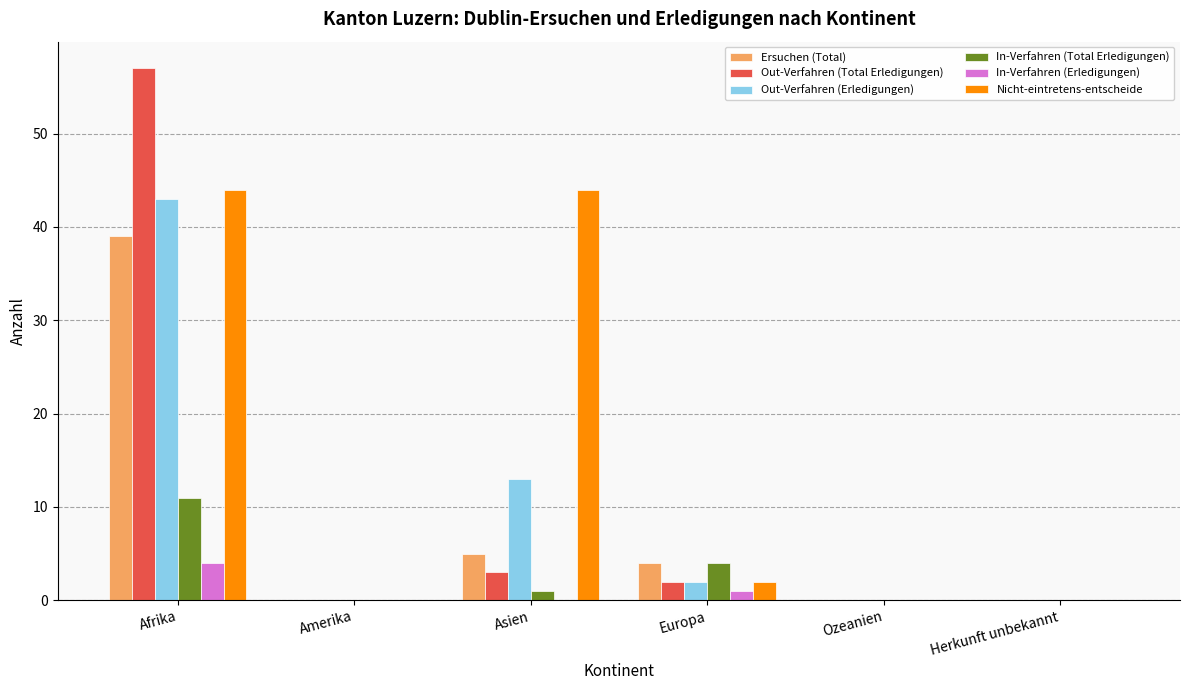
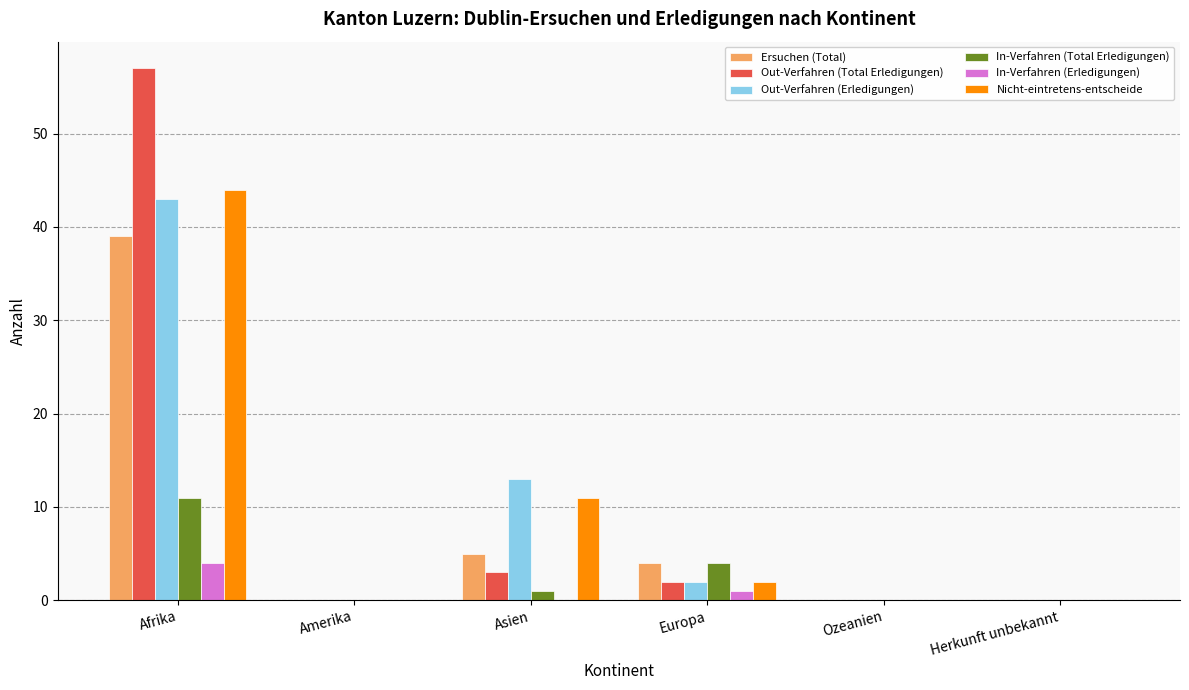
  {
    "Ersuchen (Total)": {
      "Afrika": 39,
      "Amerika": 0,
      "Asien": 5,
      "Europa": 4,
      "Ozeanien": 0,
      "Herkunft unbekannt": 0
    },
    "Out-Verfahren (Total Erledigungen)": {
      "Afrika": 57,
      "Amerika": 0,
      "Asien": 3,
      "Europa": 2,
      "Ozeanien": 0,
      "Herkunft unbekannt": 0
    },
    "Out-Verfahren (Erledigungen)": {
      "Afrika": 43,
      "Amerika": 0,
      "Asien": 13,
      "Europa": 2,
      "Ozeanien": 0,
      "Herkunft unbekannt": 0
    },
    "In-Verfahren (Total Erledigungen)": {
      "Afrika": 11,
      "Amerika": 0,
      "Asien": 1,
      "Europa": 4,
      "Ozeanien": 0,
      "Herkunft unbekannt": 0
    },
    "In-Verfahren (Erledigungen)": {
      "Afrika": 4,
      "Amerika": 0,
      "Asien": 0,
      "Europa": 1,
      "Ozeanien": 0,
      "Herkunft unbekannt": 0
    },
    "Nicht-eintretens-entscheide": {
      "Afrika": 44,
      "Amerika": 0,
-     "Asien": 44,
+     "Asien": 11,
      "Europa": 2,
      "Ozeanien": 0,
      "Herkunft unbekannt": 0
    }
  }
